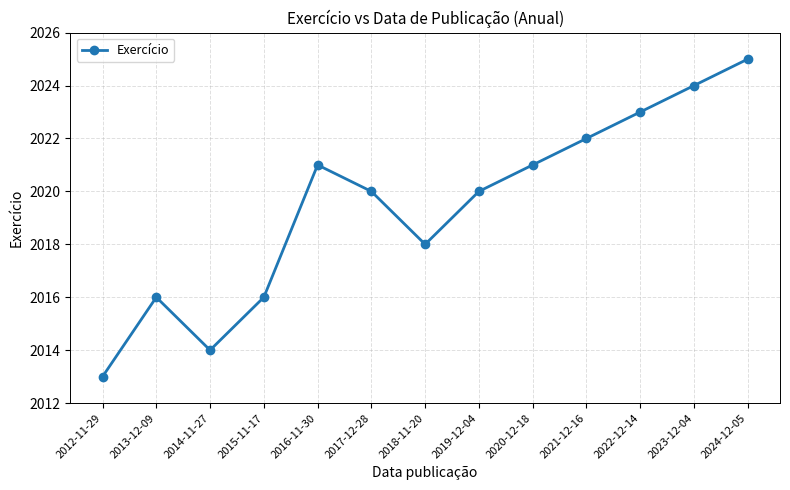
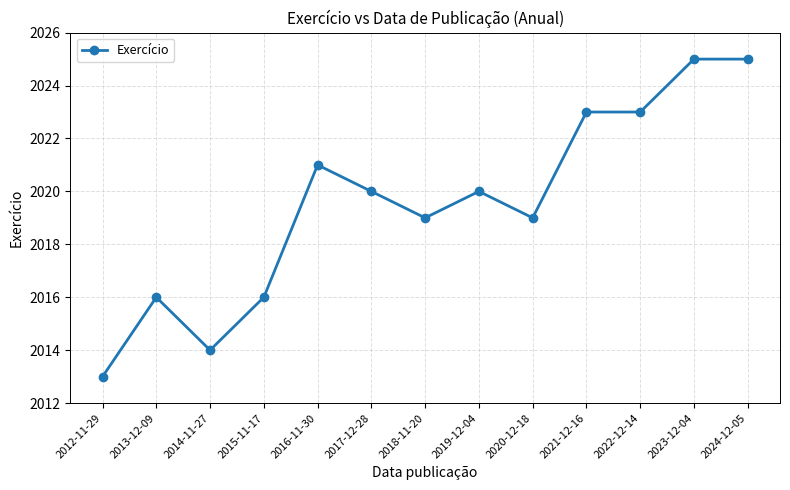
  {
    "2012-11-29": 2013,
    "2013-12-09": 2016,
    "2014-11-27": 2014,
    "2015-11-17": 2016,
    "2016-11-30": 2021,
    "2017-12-28": 2020,
-   "2018-11-20": 2018,
+   "2018-11-20": 2019,
    "2019-12-04": 2020,
-   "2020-12-18": 2021,
-   "2021-12-16": 2022,
+   "2020-12-18": 2019,
+   "2021-12-16": 2023,
    "2022-12-14": 2023,
-   "2023-12-04": 2024,
+   "2023-12-04": 2025,
    "2024-12-05": 2025
  }
